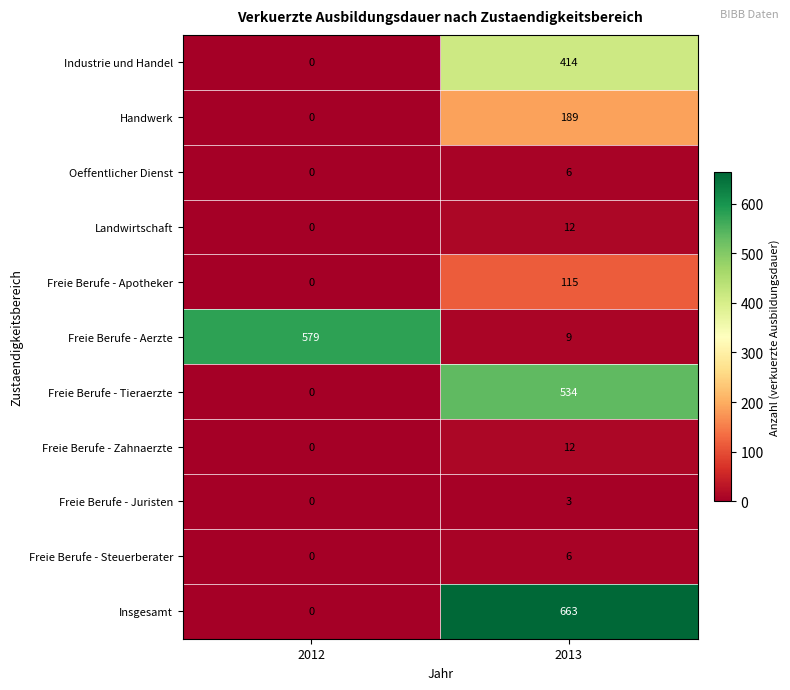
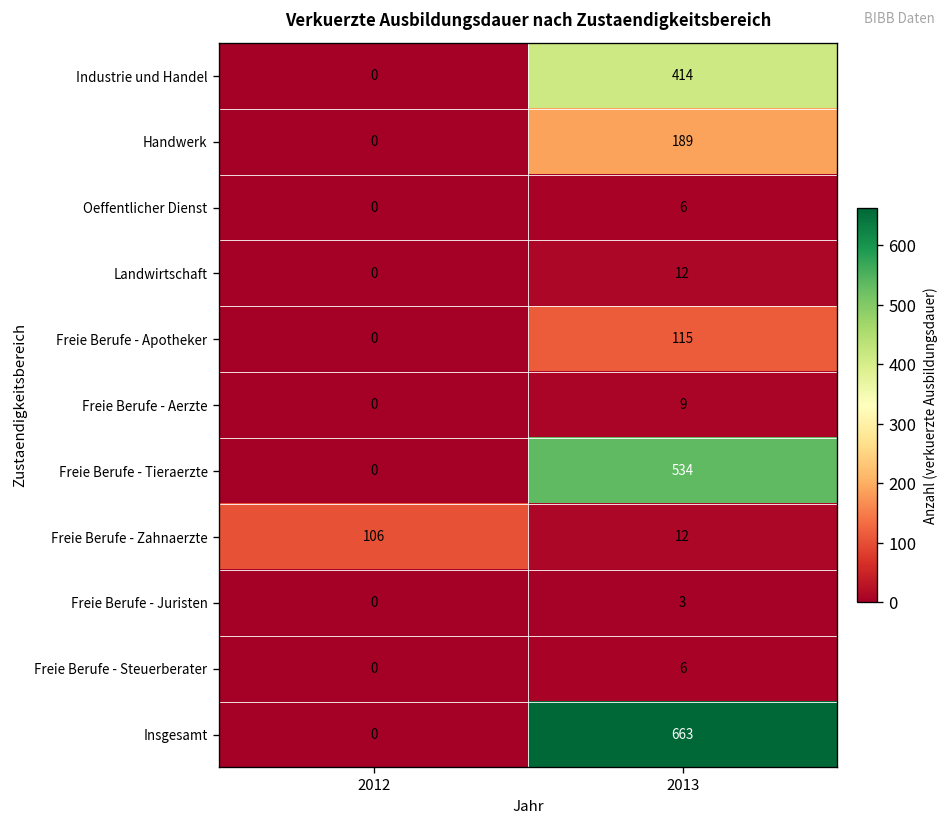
  {
    "Industrie und Handel": {
      "2012": 0,
      "2013": 414
    },
    "Handwerk": {
      "2012": 0,
      "2013": 189
    },
    "Oeffentlicher Dienst": {
      "2012": 0,
      "2013": 6
    },
    "Landwirtschaft": {
      "2012": 0,
      "2013": 12
    },
    "Freie Berufe - Apotheker": {
      "2012": 0,
      "2013": 115
    },
    "Freie Berufe - Aerzte": {
-     "2012": 579,
+     "2012": 0,
      "2013": 9
    },
    "Freie Berufe - Tieraerzte": {
      "2012": 0,
      "2013": 534
    },
    "Freie Berufe - Zahnaerzte": {
-     "2012": 0,
+     "2012": 106,
      "2013": 12
    },
    "Freie Berufe - Juristen": {
      "2012": 0,
      "2013": 3
    },
    "Freie Berufe - Steuerberater": {
      "2012": 0,
      "2013": 6
    },
    "Insgesamt": {
      "2012": 0,
      "2013": 663
    }
  }
